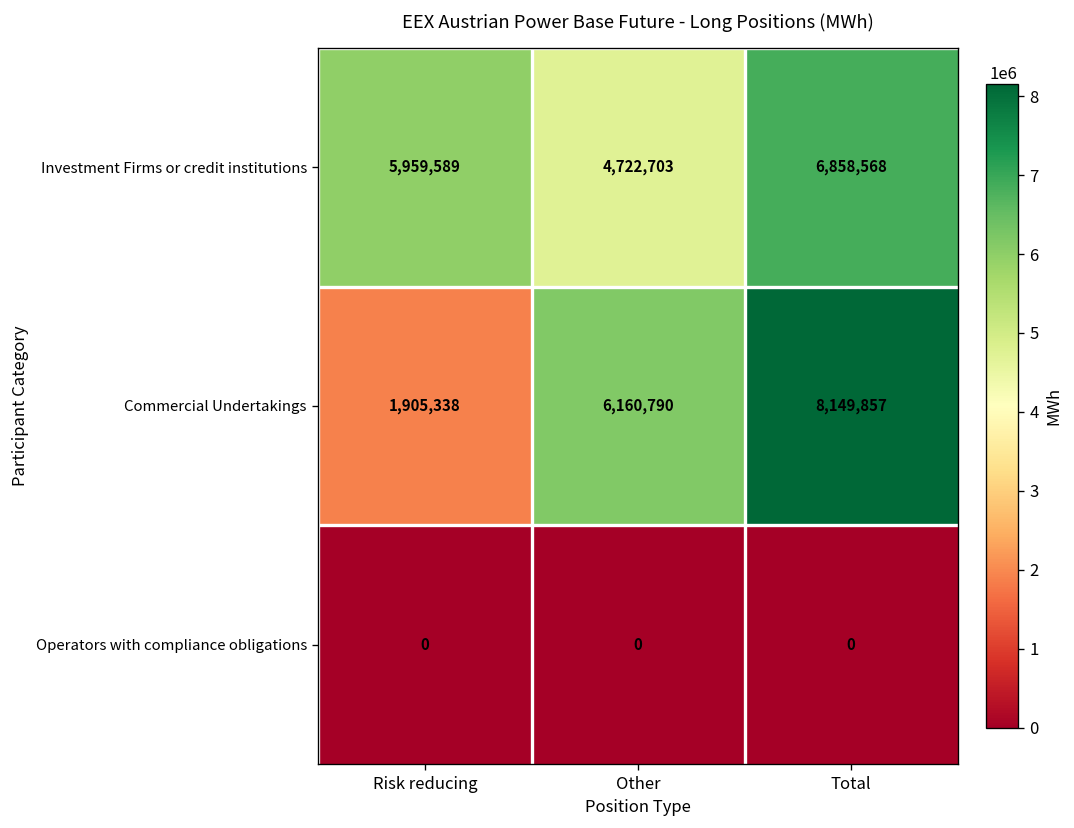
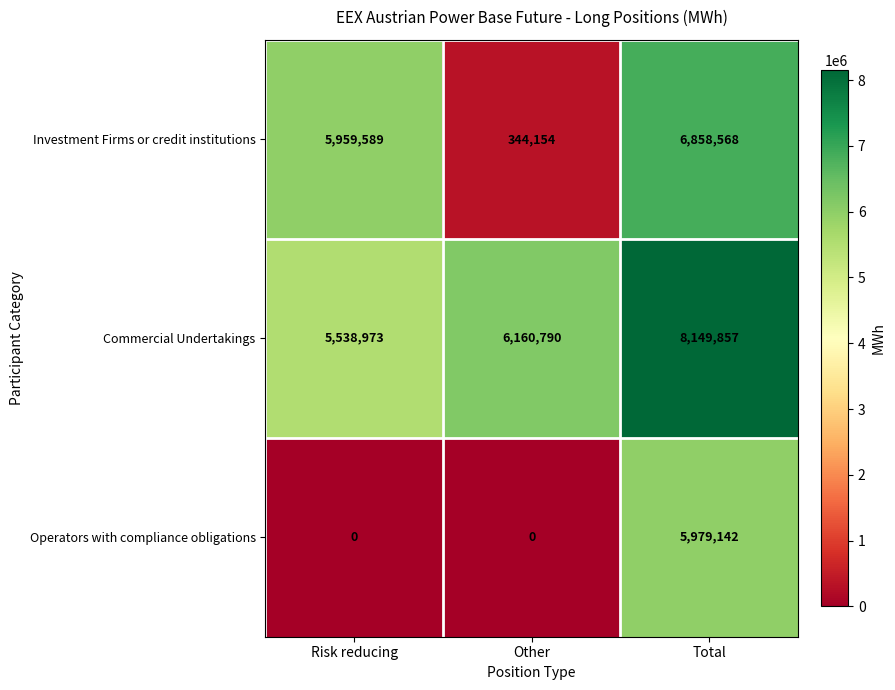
  {
    "Investment Firms or credit institutions": {
      "Risk reducing": "5,959,589",
-     "Other": "4,722,703",
+     "Other": "344,154",
      "Total": "6,858,568"
    },
    "Commercial Undertakings": {
-     "Risk reducing": "1,905,338",
+     "Risk reducing": "5,538,973",
      "Other": "6,160,790",
      "Total": "8,149,857"
    },
    "Operators with compliance obligations": {
      "Risk reducing": "0",
      "Other": "0",
-     "Total": "0"
+     "Total": "5,979,142"
    }
  }
